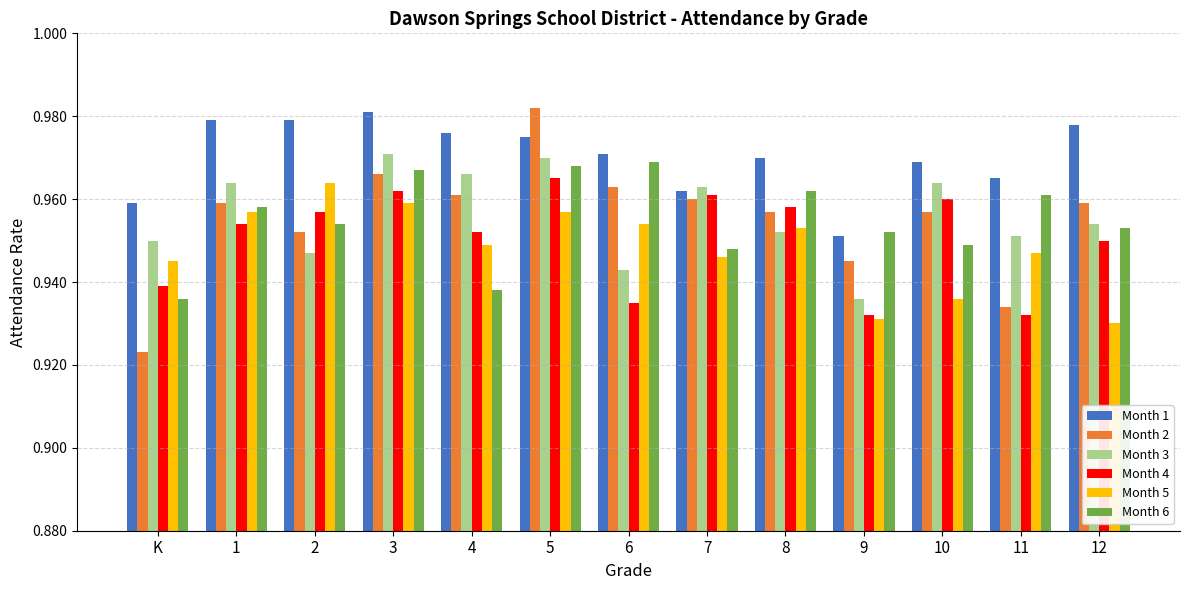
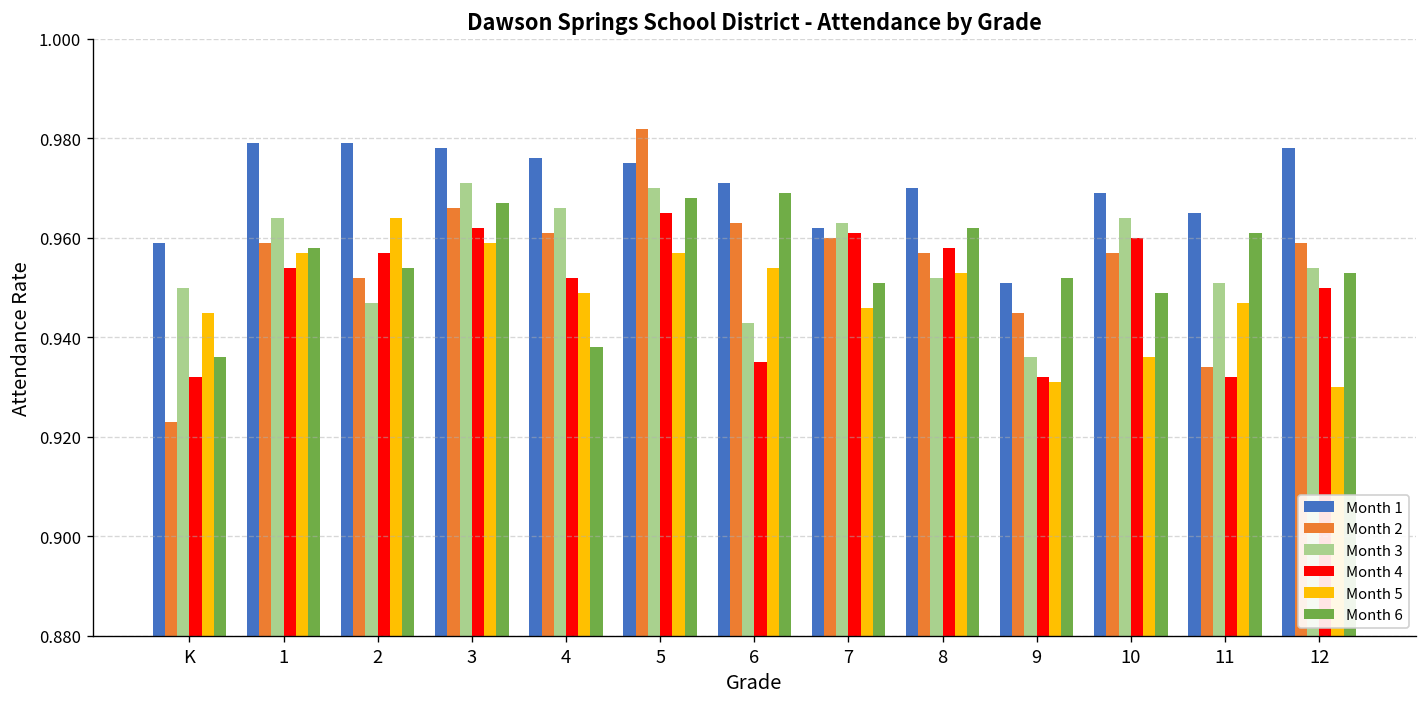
  {
    "Month 1": {
      "K": 0.959,
      "1": 0.979,
      "2": 0.979,
-     "3": 0.981,
+     "3": 0.978,
      "4": 0.976,
      "5": 0.975,
      "6": 0.971,
      "7": 0.962,
      "8": 0.970,
      "9": 0.951,
      "10": 0.969,
      "11": 0.965,
      "12": 0.978
    },
    "Month 2": {
      "K": 0.923,
      "1": 0.959,
      "2": 0.952,
      "3": 0.966,
      "4": 0.961,
      "5": 0.982,
      "6": 0.963,
      "7": 0.960,
      "8": 0.957,
      "9": 0.945,
      "10": 0.957,
      "11": 0.934,
      "12": 0.959
    },
    "Month 3": {
      "K": 0.950,
      "1": 0.964,
      "2": 0.947,
      "3": 0.971,
      "4": 0.966,
      "5": 0.970,
      "6": 0.943,
      "7": 0.963,
      "8": 0.952,
      "9": 0.936,
      "10": 0.964,
      "11": 0.951,
      "12": 0.954
    },
    "Month 4": {
-     "K": 0.939,
+     "K": 0.932,
      "1": 0.954,
      "2": 0.957,
      "3": 0.962,
      "4": 0.952,
      "5": 0.965,
      "6": 0.935,
      "7": 0.961,
      "8": 0.958,
      "9": 0.932,
      "10": 0.960,
      "11": 0.932,
      "12": 0.950
    },
    "Month 5": {
      "K": 0.945,
      "1": 0.957,
      "2": 0.964,
      "3": 0.959,
      "4": 0.949,
      "5": 0.957,
      "6": 0.954,
      "7": 0.946,
      "8": 0.953,
      "9": 0.931,
      "10": 0.936,
      "11": 0.947,
      "12": 0.930
    },
    "Month 6": {
      "K": 0.936,
      "1": 0.958,
      "2": 0.954,
      "3": 0.967,
      "4": 0.938,
      "5": 0.968,
      "6": 0.969,
-     "7": 0.948,
+     "7": 0.951,
      "8": 0.962,
      "9": 0.952,
      "10": 0.949,
      "11": 0.961,
      "12": 0.953
    }
  }
